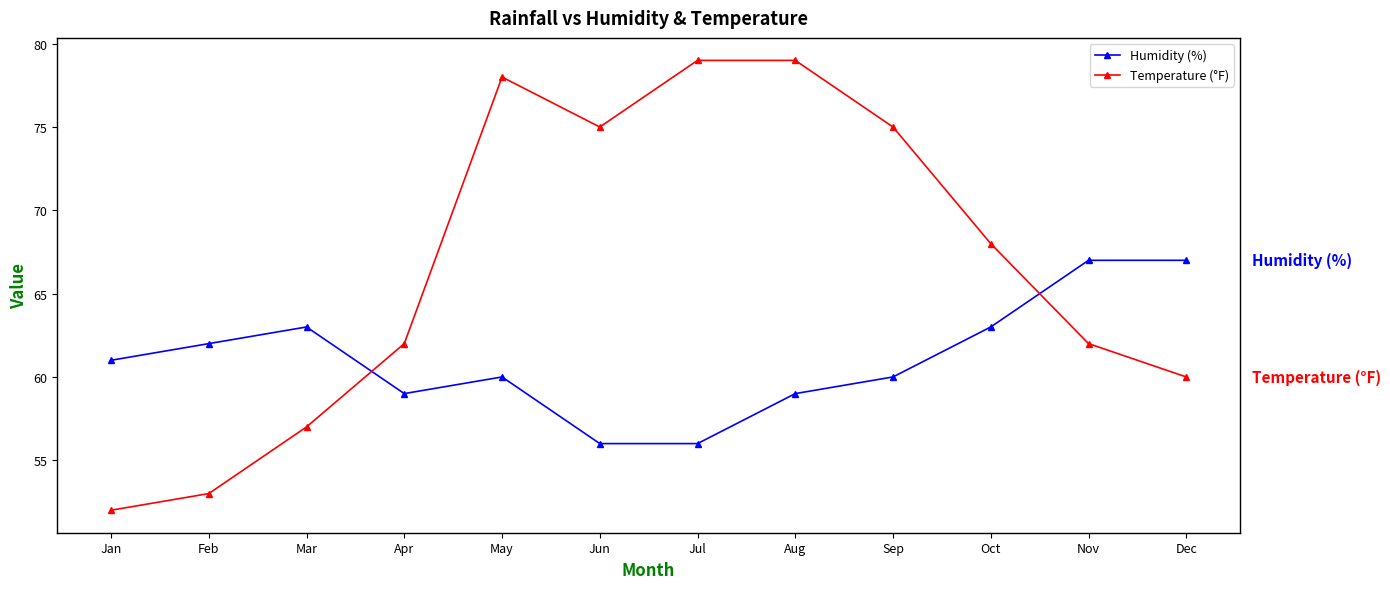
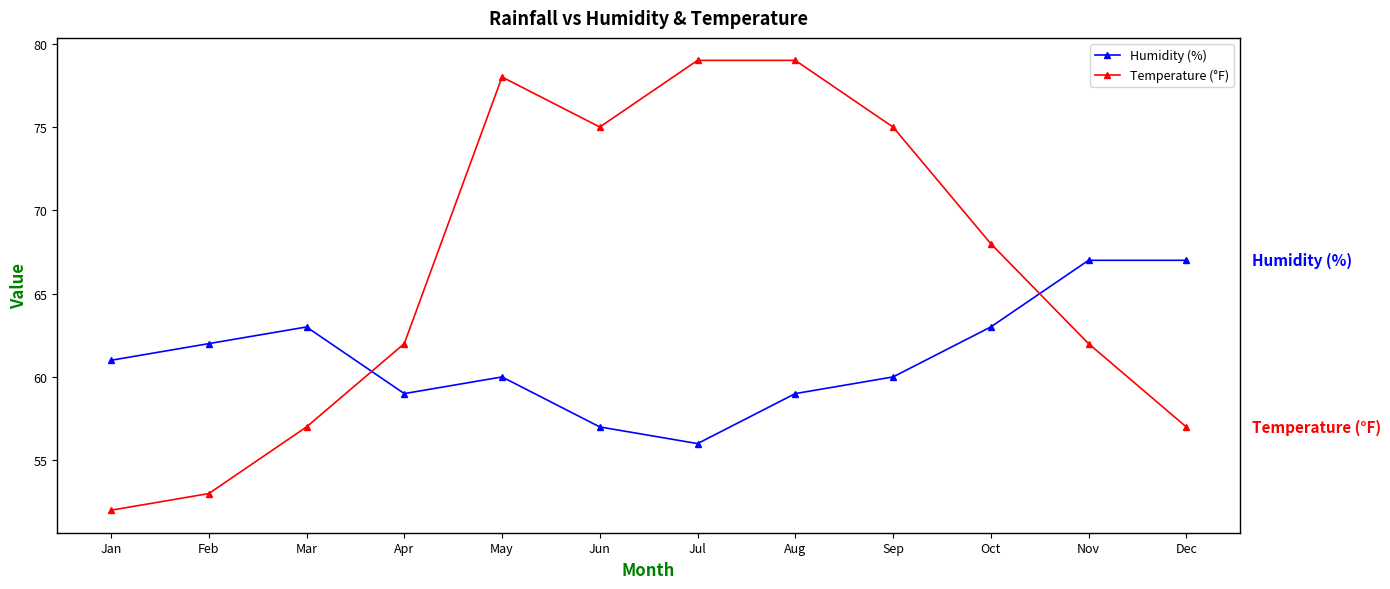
  {
    "Humidity (%)": {
      "Jan": 61,
      "Feb": 62,
      "Mar": 63,
      "Apr": 59,
      "May": 60,
-     "Jun": 56,
+     "Jun": 57,
      "Jul": 56,
      "Aug": 59,
      "Sep": 60,
      "Oct": 63,
      "Nov": 67,
      "Dec": 67
    },
    "Temperature (°F)": {
      "Jan": 52,
      "Feb": 53,
      "Mar": 57,
      "Apr": 62,
      "May": 78,
      "Jun": 75,
      "Jul": 79,
      "Aug": 79,
      "Sep": 75,
      "Oct": 68,
      "Nov": 62,
-     "Dec": 60
+     "Dec": 57
    }
  }
